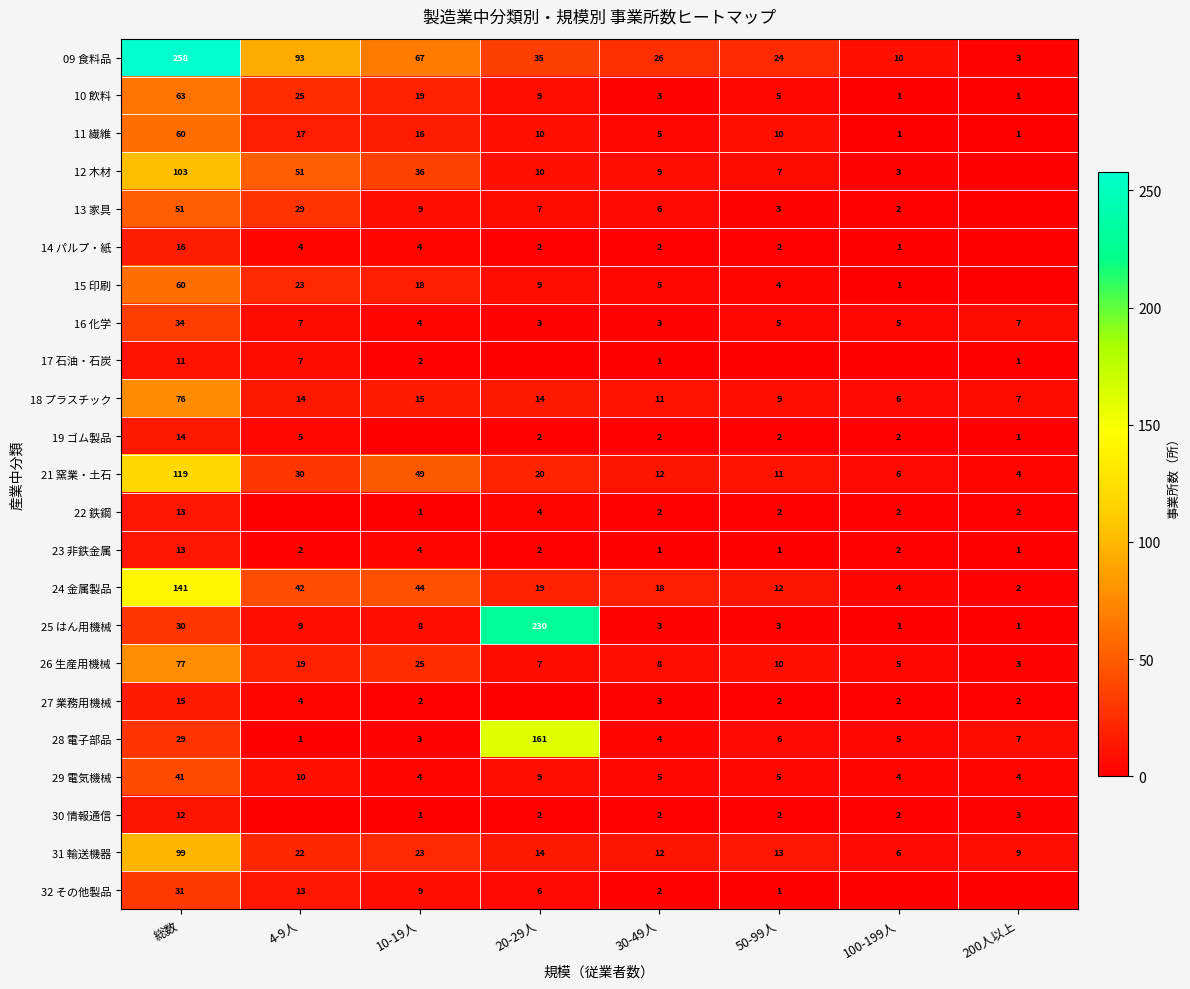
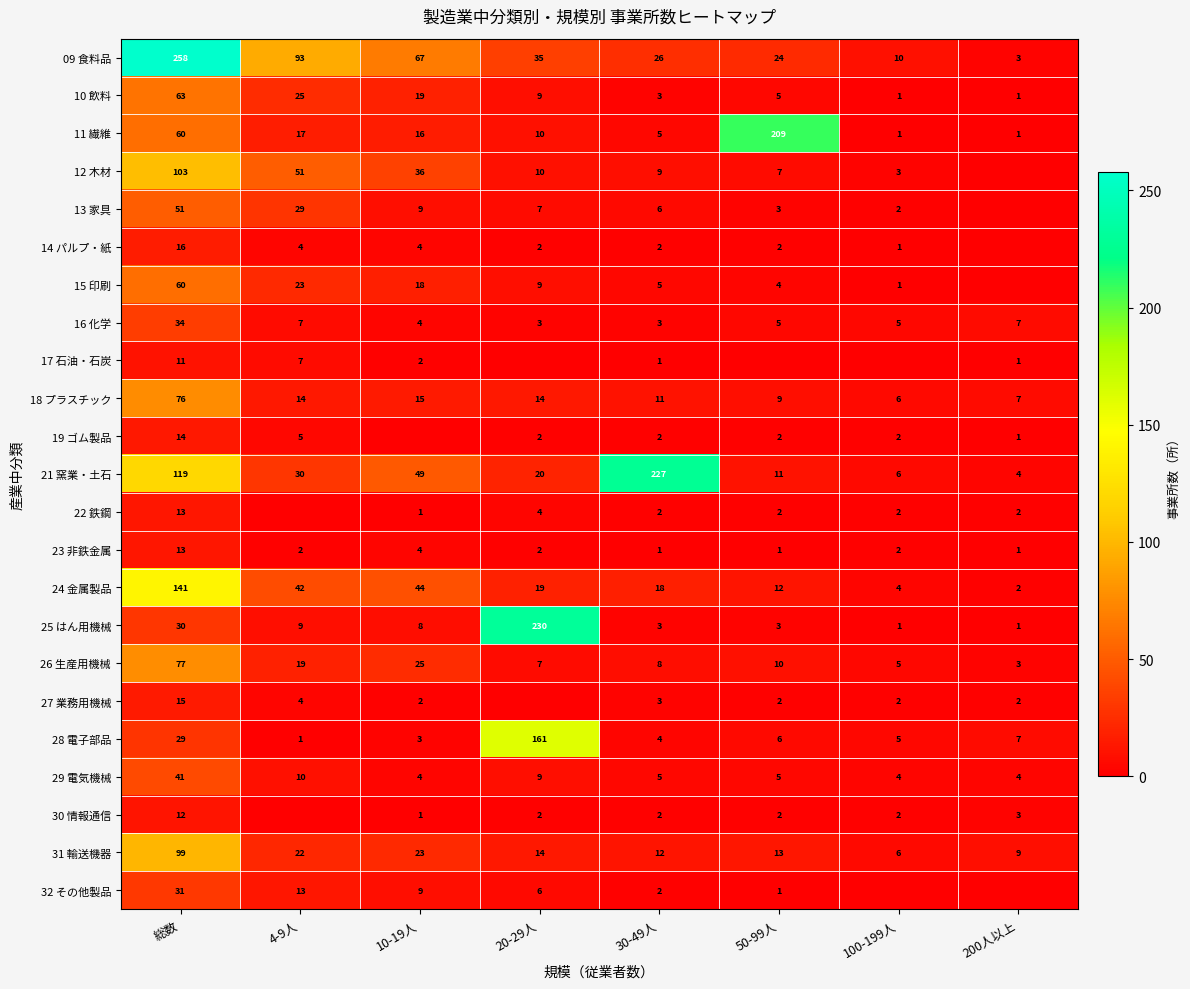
  {
    "09 食料品": {
      "総数": 258,
      "4-9人": 93,
      "10-19人": 67,
      "20-29人": 35,
      "30-49人": 26,
      "50-99人": 24,
      "100-199人": 10,
      "200人以上": 3
    },
    "10 飲料": {
      "総数": 63,
      "4-9人": 25,
      "10-19人": 19,
      "20-29人": 9,
      "30-49人": 3,
      "50-99人": 5,
      "100-199人": 1,
      "200人以上": 1
    },
    "11 繊維": {
      "総数": 60,
      "4-9人": 17,
      "10-19人": 16,
      "20-29人": 10,
      "30-49人": 5,
-     "50-99人": 10,
+     "50-99人": 209,
      "100-199人": 1,
      "200人以上": 1
    },
    "12 木材": {
      "総数": 103,
      "4-9人": 51,
      "10-19人": 36,
      "20-29人": 10,
      "30-49人": 9,
      "50-99人": 7,
      "100-199人": 3
    },
    "13 家具": {
      "総数": 51,
      "4-9人": 29,
      "10-19人": 9,
      "20-29人": 7,
      "30-49人": 6,
      "50-99人": 3,
      "100-199人": 2
    },
    "14 パルプ・紙": {
      "総数": 16,
      "4-9人": 4,
      "10-19人": 4,
      "20-29人": 2,
      "30-49人": 2,
      "50-99人": 2,
      "100-199人": 1
    },
    "15 印刷": {
      "総数": 60,
      "4-9人": 23,
      "10-19人": 18,
      "20-29人": 9,
      "30-49人": 5,
      "50-99人": 4,
      "100-199人": 1
    },
    "16 化学": {
      "総数": 34,
      "4-9人": 7,
      "10-19人": 4,
      "20-29人": 3,
      "30-49人": 3,
      "50-99人": 5,
      "100-199人": 5,
      "200人以上": 7
    },
    "17 石油・石炭": {
      "総数": 11,
      "4-9人": 7,
      "10-19人": 2,
      "30-49人": 1,
      "200人以上": 1
    },
    "18 プラスチック": {
      "総数": 76,
      "4-9人": 14,
      "10-19人": 15,
      "20-29人": 14,
      "30-49人": 11,
      "50-99人": 9,
      "100-199人": 6,
      "200人以上": 7
    },
    "19 ゴム製品": {
      "総数": 14,
      "4-9人": 5,
      "20-29人": 2,
      "30-49人": 2,
      "50-99人": 2,
      "100-199人": 2,
      "200人以上": 1
    },
    "21 窯業・土石": {
      "総数": 119,
      "4-9人": 30,
      "10-19人": 49,
      "20-29人": 20,
-     "30-49人": 12,
+     "30-49人": 227,
      "50-99人": 11,
      "100-199人": 6,
      "200人以上": 4
    },
    "22 鉄鋼": {
      "総数": 13,
      "10-19人": 1,
      "20-29人": 4,
      "30-49人": 2,
      "50-99人": 2,
      "100-199人": 2,
      "200人以上": 2
    },
    "23 非鉄金属": {
      "総数": 13,
      "4-9人": 2,
      "10-19人": 4,
      "20-29人": 2,
      "30-49人": 1,
      "50-99人": 1,
      "100-199人": 2,
      "200人以上": 1
    },
    "24 金属製品": {
      "総数": 141,
      "4-9人": 42,
      "10-19人": 44,
      "20-29人": 19,
      "30-49人": 18,
      "50-99人": 12,
      "100-199人": 4,
      "200人以上": 2
    },
    "25 はん用機械": {
      "総数": 30,
      "4-9人": 9,
      "10-19人": 8,
      "20-29人": 230,
      "30-49人": 3,
      "50-99人": 3,
      "100-199人": 1,
      "200人以上": 1
    },
    "26 生産用機械": {
      "総数": 77,
      "4-9人": 19,
      "10-19人": 25,
      "20-29人": 7,
      "30-49人": 8,
      "50-99人": 10,
      "100-199人": 5,
      "200人以上": 3
    },
    "27 業務用機械": {
      "総数": 15,
      "4-9人": 4,
      "10-19人": 2,
      "30-49人": 3,
      "50-99人": 2,
      "100-199人": 2,
      "200人以上": 2
    },
    "28 電子部品": {
      "総数": 29,
      "4-9人": 1,
      "10-19人": 3,
      "20-29人": 161,
      "30-49人": 4,
      "50-99人": 6,
      "100-199人": 5,
      "200人以上": 7
    },
    "29 電気機械": {
      "総数": 41,
      "4-9人": 10,
      "10-19人": 4,
      "20-29人": 9,
      "30-49人": 5,
      "50-99人": 5,
      "100-199人": 4,
      "200人以上": 4
    },
    "30 情報通信": {
      "総数": 12,
      "10-19人": 1,
      "20-29人": 2,
      "30-49人": 2,
      "50-99人": 2,
      "100-199人": 2,
      "200人以上": 3
    },
    "31 輸送機器": {
      "総数": 99,
      "4-9人": 22,
      "10-19人": 23,
      "20-29人": 14,
      "30-49人": 12,
      "50-99人": 13,
      "100-199人": 6,
      "200人以上": 9
    },
    "32 その他製品": {
      "総数": 31,
      "4-9人": 13,
      "10-19人": 9,
      "20-29人": 6,
      "30-49人": 2,
      "50-99人": 1
    }
  }
